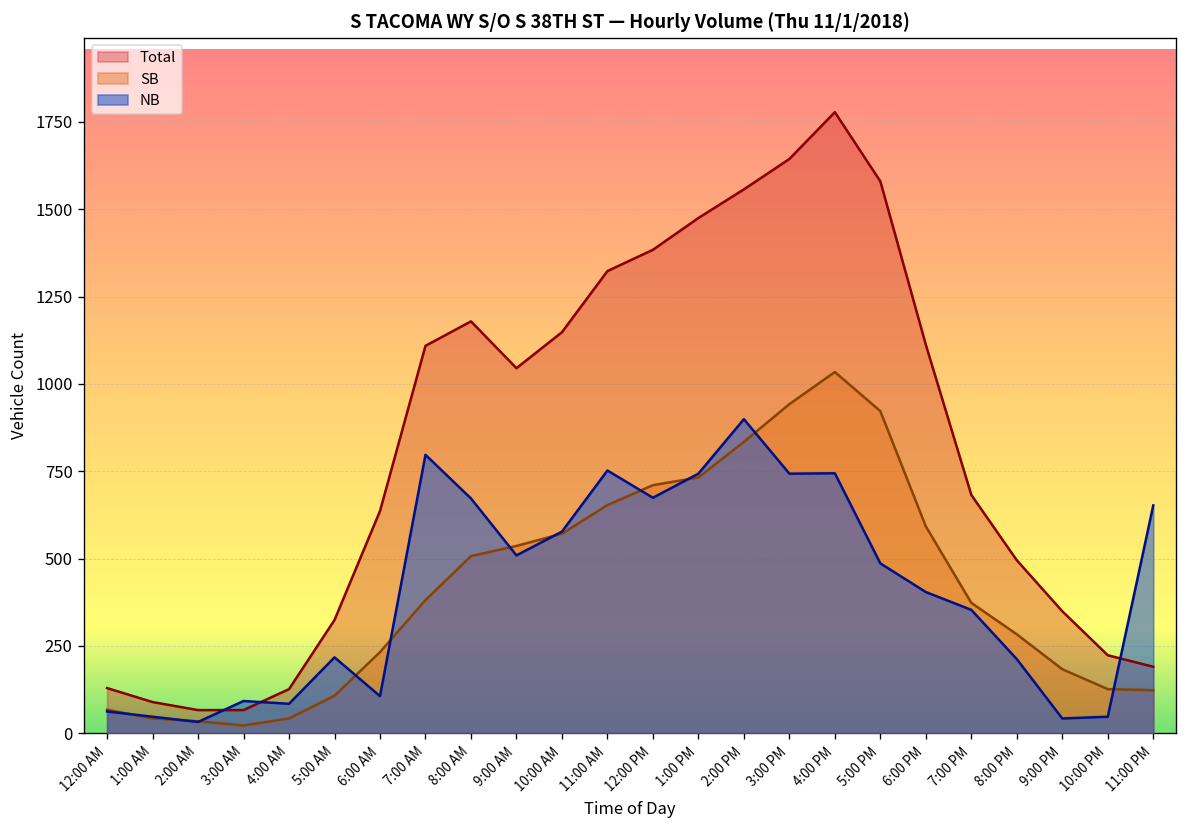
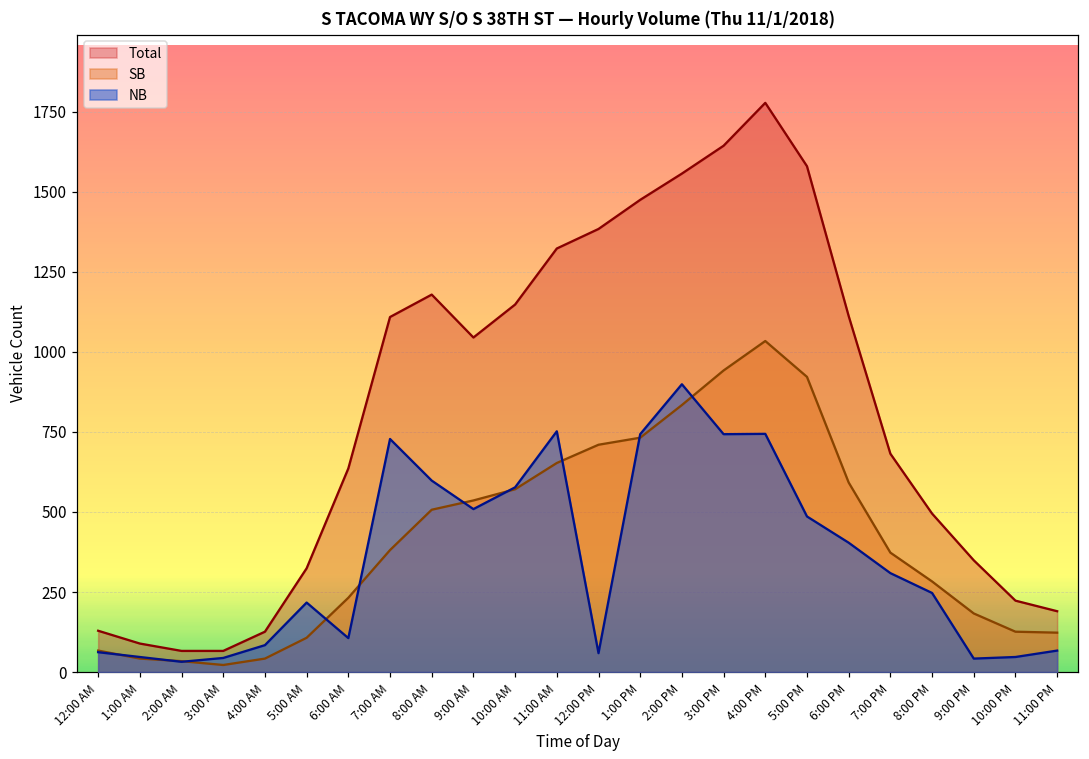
  {
    "NB": {
-     "3:00 AM": 90,
+     "3:00 AM": 40,
      "4:00 AM": 80,
      "5:00 AM": 220,
      "6:00 AM": 110,
-     "7:00 AM": 800,
-     "8:00 AM": 670,
+     "7:00 AM": 730,
+     "8:00 AM": 600,
      "9:00 AM": 510,
      "11:00 AM": 750,
-     "12:00 PM": 670,
+     "12:00 PM": 60,
      "1:00 PM": 740,
      "2:00 PM": 900,
      "3:00 PM": 740,
      "4:00 PM": 740,
      "5:00 PM": 490,
      "6:00 PM": 400,
-     "7:00 PM": 350,
-     "8:00 PM": 210,
+     "7:00 PM": 310,
+     "8:00 PM": 250,
      "9:00 PM": 40,
      "10:00 PM": 50,
-     "11:00 PM": 650
+     "11:00 PM": 70
    }
  }
